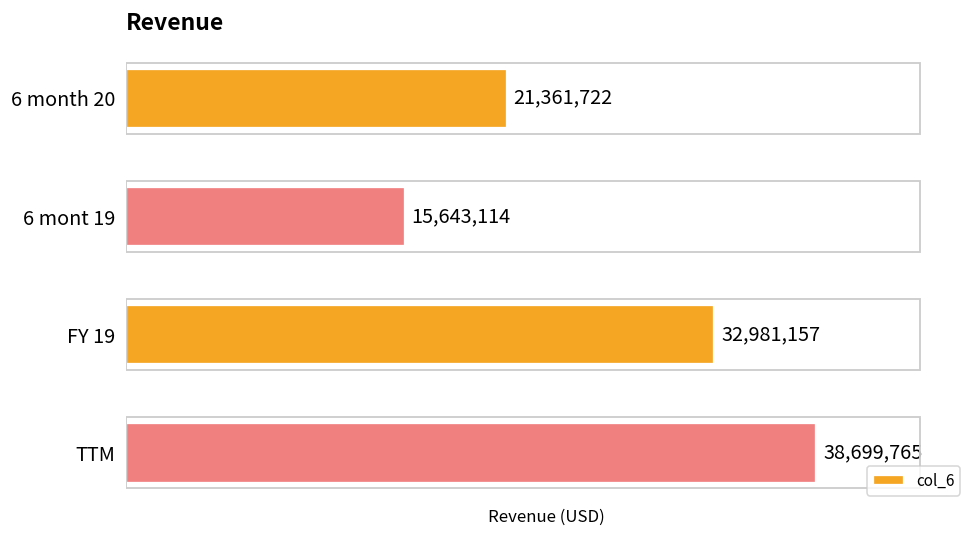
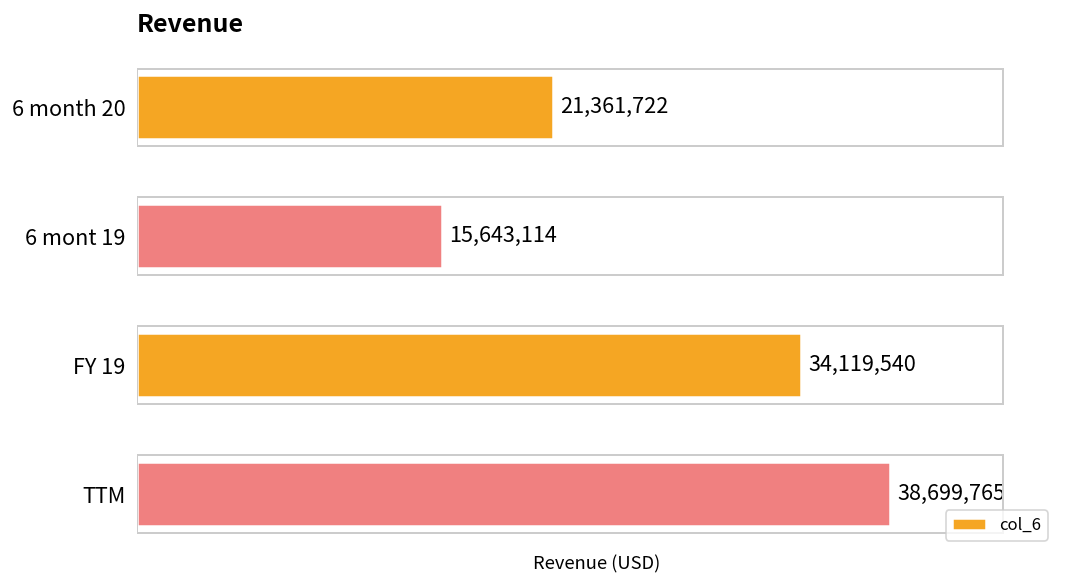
  {
    "6 month 20": "21,361,722",
    "6 mont 19": "15,643,114",
-   "FY 19": "32,981,157",
+   "FY 19": "34,119,540",
    "TTM": "38,699,765"
  }
